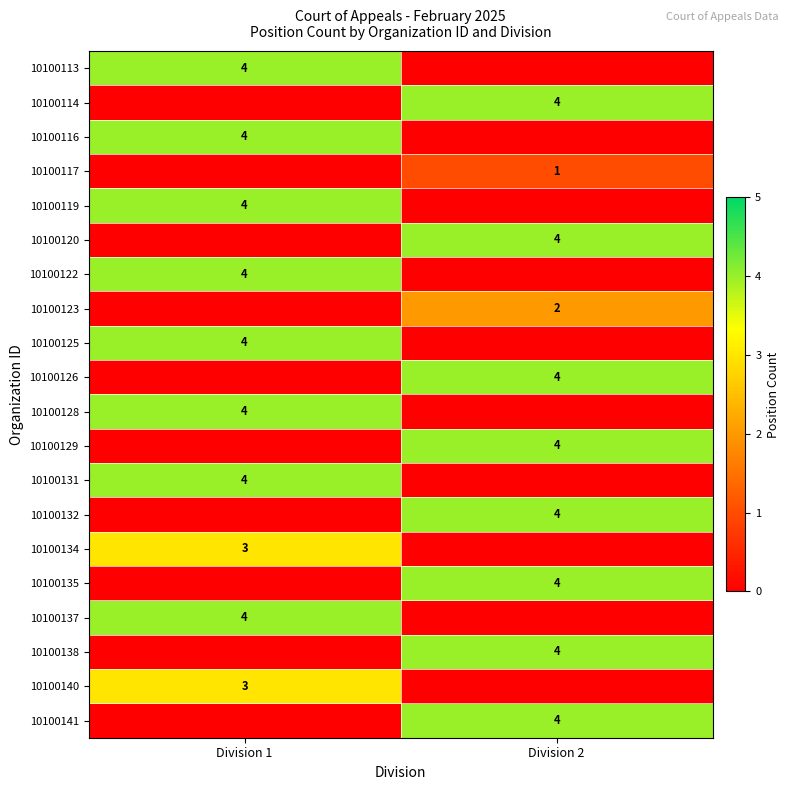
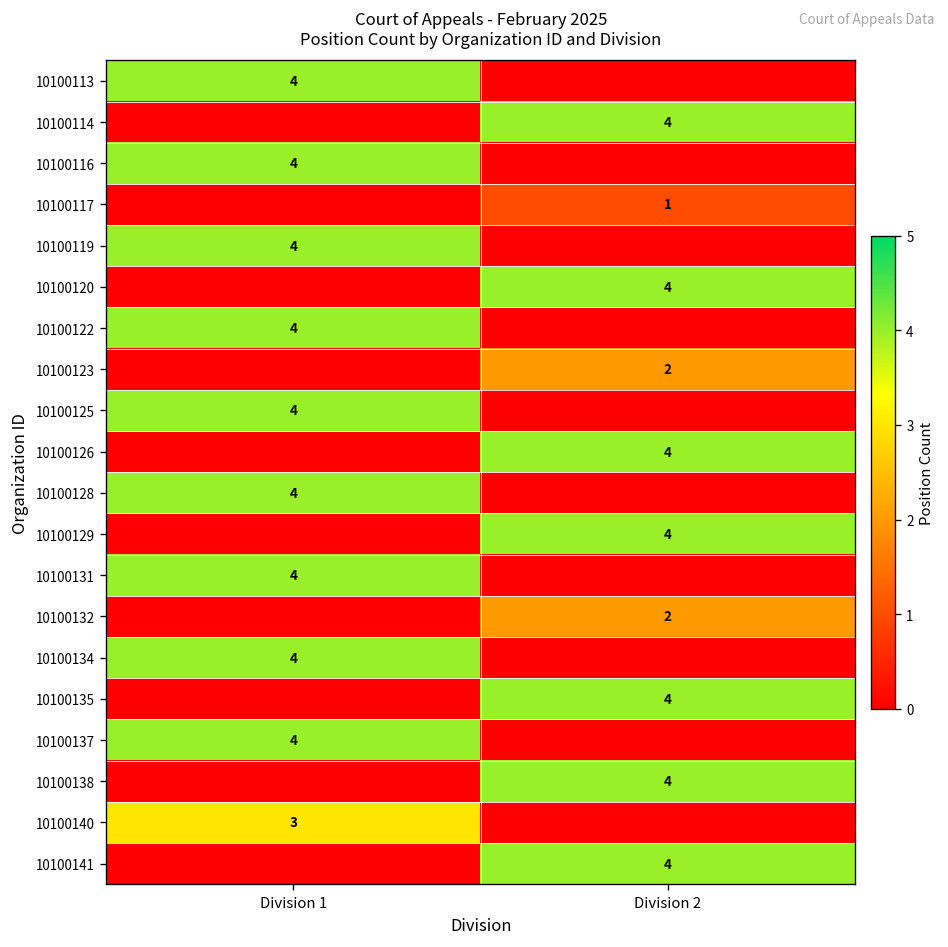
  {
    "10100113": {
      "Division 1": 4
    },
    "10100114": {
      "Division 2": 4
    },
    "10100116": {
      "Division 1": 4
    },
    "10100117": {
      "Division 2": 1
    },
    "10100119": {
      "Division 1": 4
    },
    "10100120": {
      "Division 2": 4
    },
    "10100122": {
      "Division 1": 4
    },
    "10100123": {
      "Division 2": 2
    },
    "10100125": {
      "Division 1": 4
    },
    "10100126": {
      "Division 2": 4
    },
    "10100128": {
      "Division 1": 4
    },
    "10100129": {
      "Division 2": 4
    },
    "10100131": {
      "Division 1": 4
    },
    "10100132": {
-     "Division 2": 4
+     "Division 2": 2
    },
    "10100134": {
-     "Division 1": 3
+     "Division 1": 4
    },
    "10100135": {
      "Division 2": 4
    },
    "10100137": {
      "Division 1": 4
    },
    "10100138": {
      "Division 2": 4
    },
    "10100140": {
      "Division 1": 3
    },
    "10100141": {
      "Division 2": 4
    }
  }
